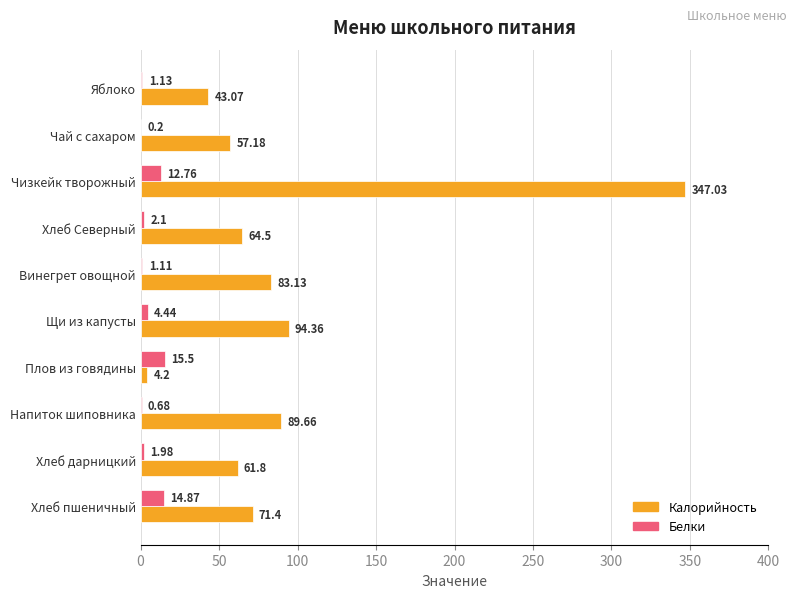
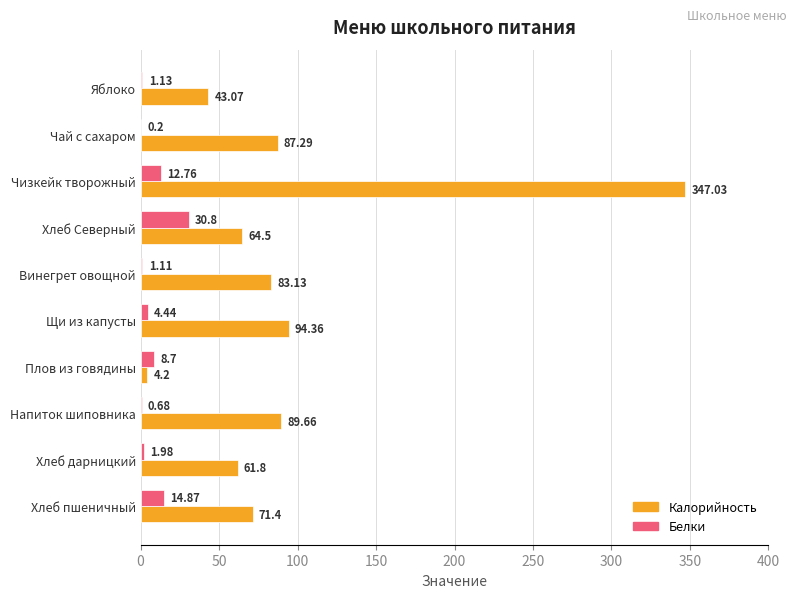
  {
    "Калорийность": {
      "Яблоко": 43.07,
-     "Чай с сахаром": 57.18,
+     "Чай с сахаром": 87.29,
      "Чизкейк творожный": 347.03,
      "Хлеб Северный": 64.5,
      "Винегрет овощной": 83.13,
      "Щи из капусты": 94.36,
      "Плов из говядины": 4.2,
      "Напиток шиповника": 89.66,
      "Хлеб дарницкий": 61.8,
      "Хлеб пшеничный": 71.4
    },
    "Белки": {
      "Яблоко": 1.13,
      "Чай с сахаром": 0.2,
      "Чизкейк творожный": 12.76,
-     "Хлеб Северный": 2.1,
+     "Хлеб Северный": 30.8,
      "Винегрет овощной": 1.11,
      "Щи из капусты": 4.44,
-     "Плов из говядины": 15.5,
+     "Плов из говядины": 8.7,
      "Напиток шиповника": 0.68,
      "Хлеб дарницкий": 1.98,
      "Хлеб пшеничный": 14.87
    }
  }
